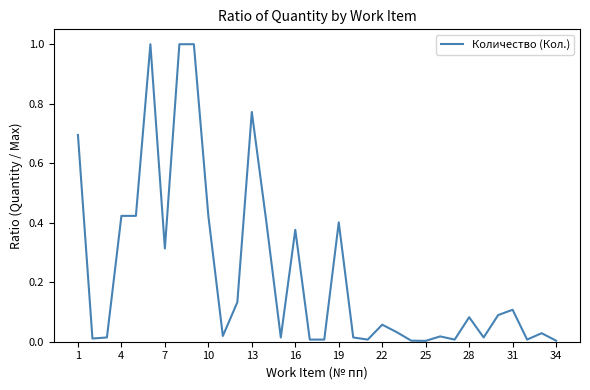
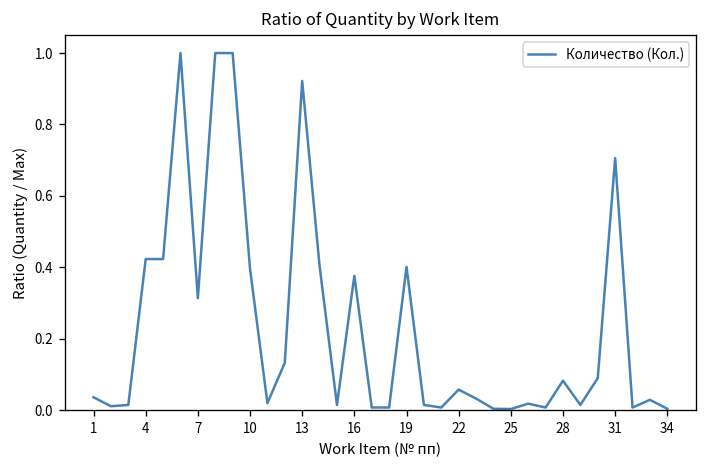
  {
-   "1": 0.69,
+   "1": 0.04,
    "4": 0.42,
    "7": 0.31,
-   "10": 0.42,
-   "13": 0.77,
+   "10": 0.40,
+   "13": 0.92,
    "16": 0.38,
    "19": 0.40,
    "22": 0.06,
    "25": 0.00,
    "28": 0.08,
-   "31": 0.11,
+   "31": 0.71,
    "34": 0.00
  }
